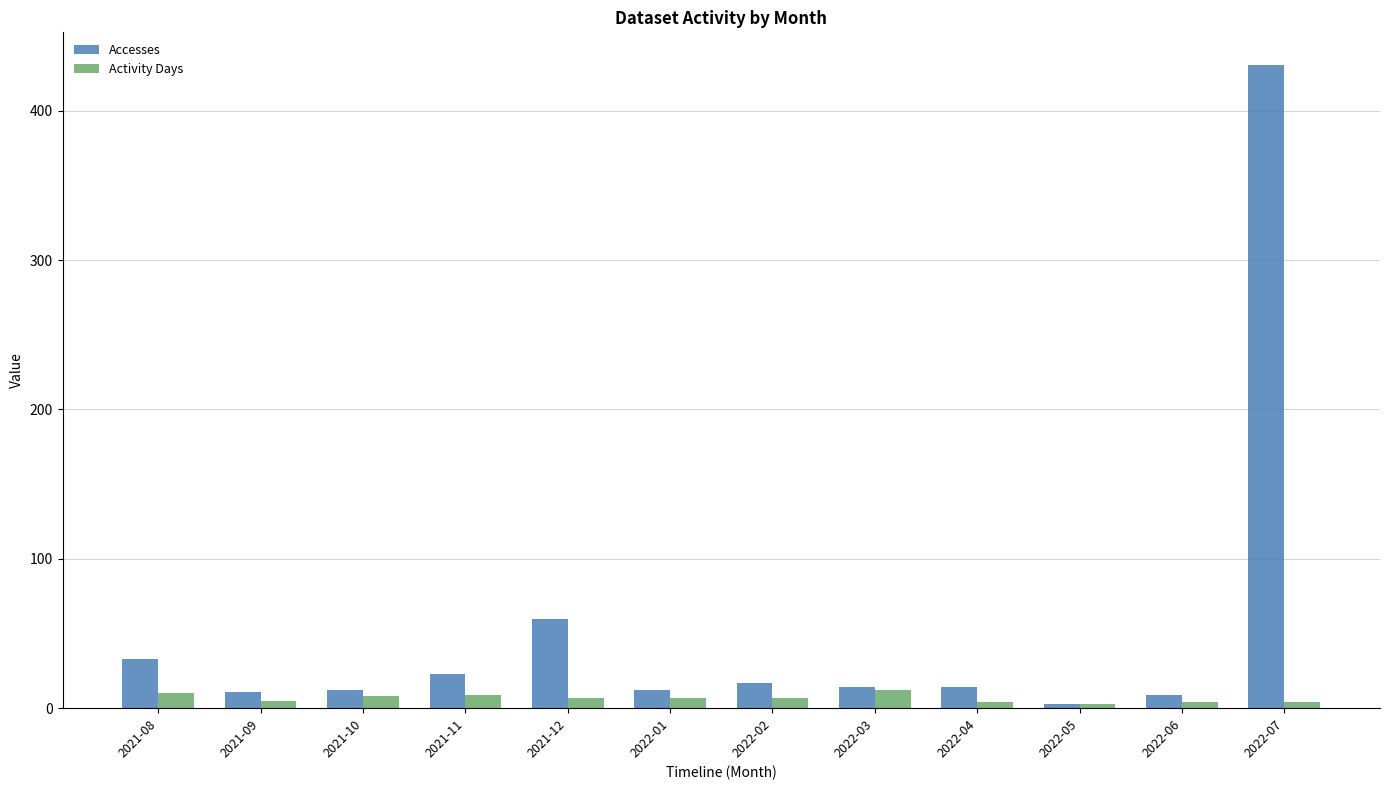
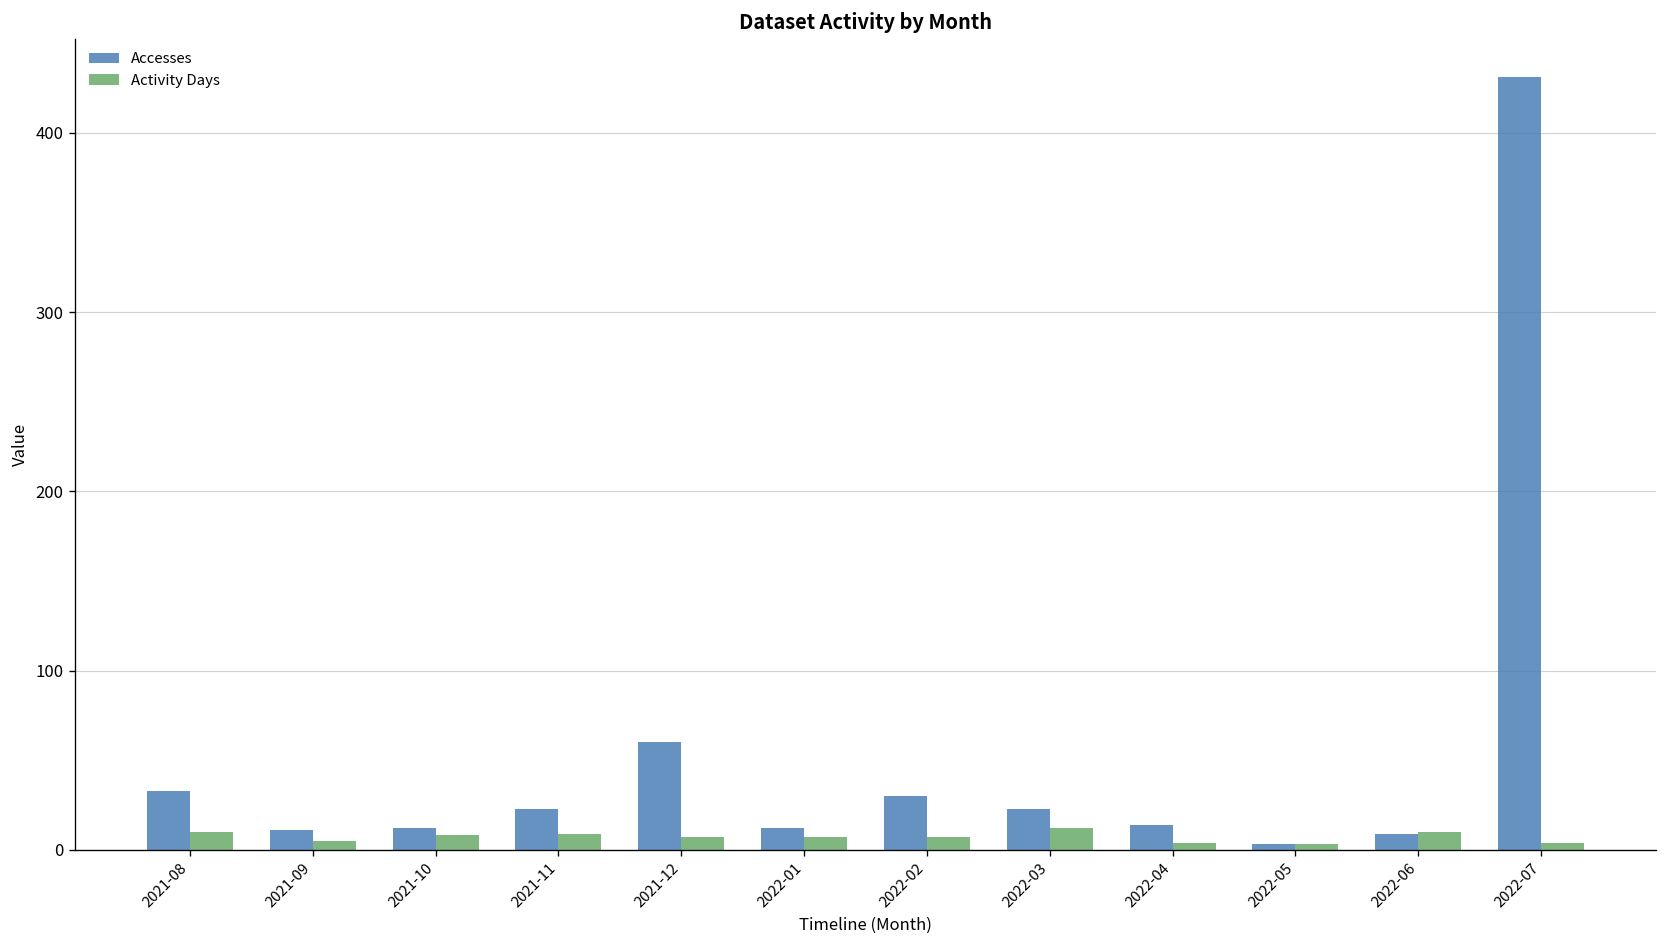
  {
    "Accesses": {
      "2021-08": 33,
      "2021-09": 11,
      "2021-10": 12,
      "2021-11": 23,
      "2021-12": 60,
      "2022-01": 12,
-     "2022-02": 17,
-     "2022-03": 14,
+     "2022-02": 30,
+     "2022-03": 23,
      "2022-04": 14,
      "2022-05": 3,
      "2022-06": 9,
      "2022-07": 431
    },
    "Activity Days": {
      "2021-08": 10,
      "2021-09": 5,
      "2021-10": 8,
      "2021-11": 9,
      "2021-12": 7,
      "2022-01": 7,
      "2022-02": 7,
      "2022-03": 12,
      "2022-04": 4,
      "2022-05": 3,
-     "2022-06": 4,
+     "2022-06": 10,
      "2022-07": 4
    }
  }
